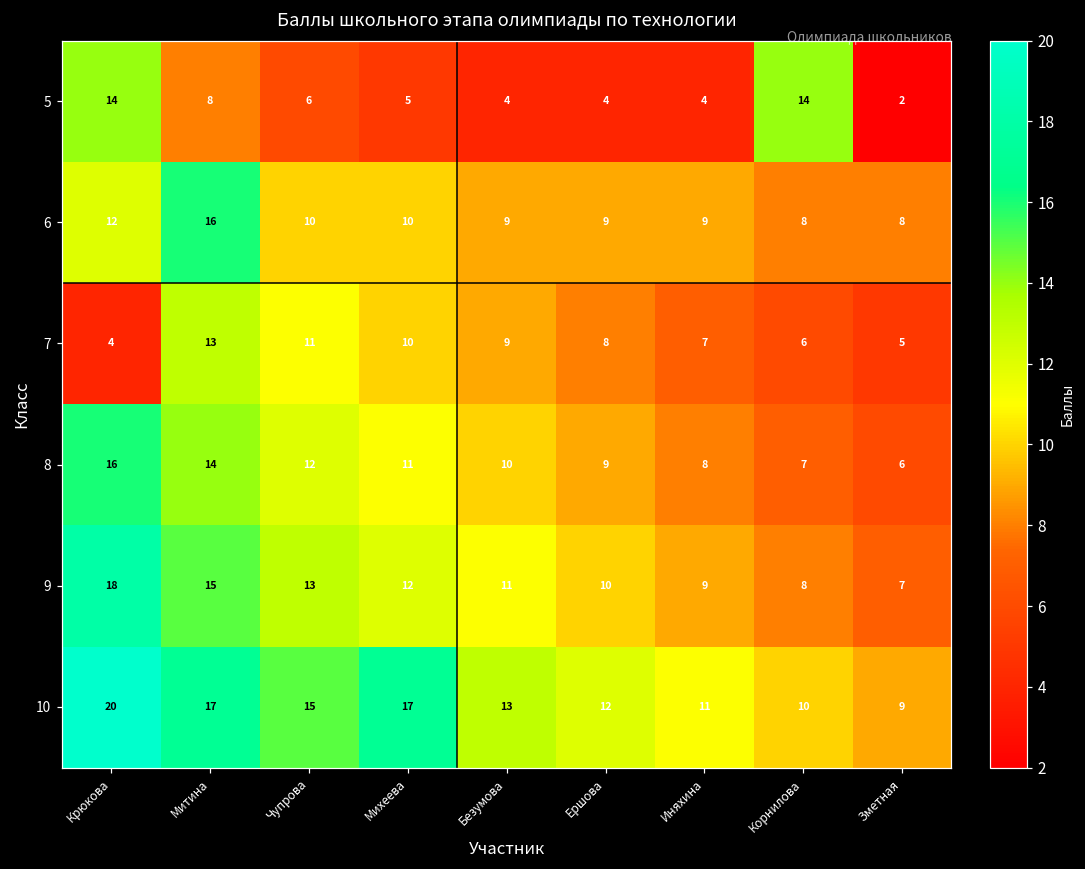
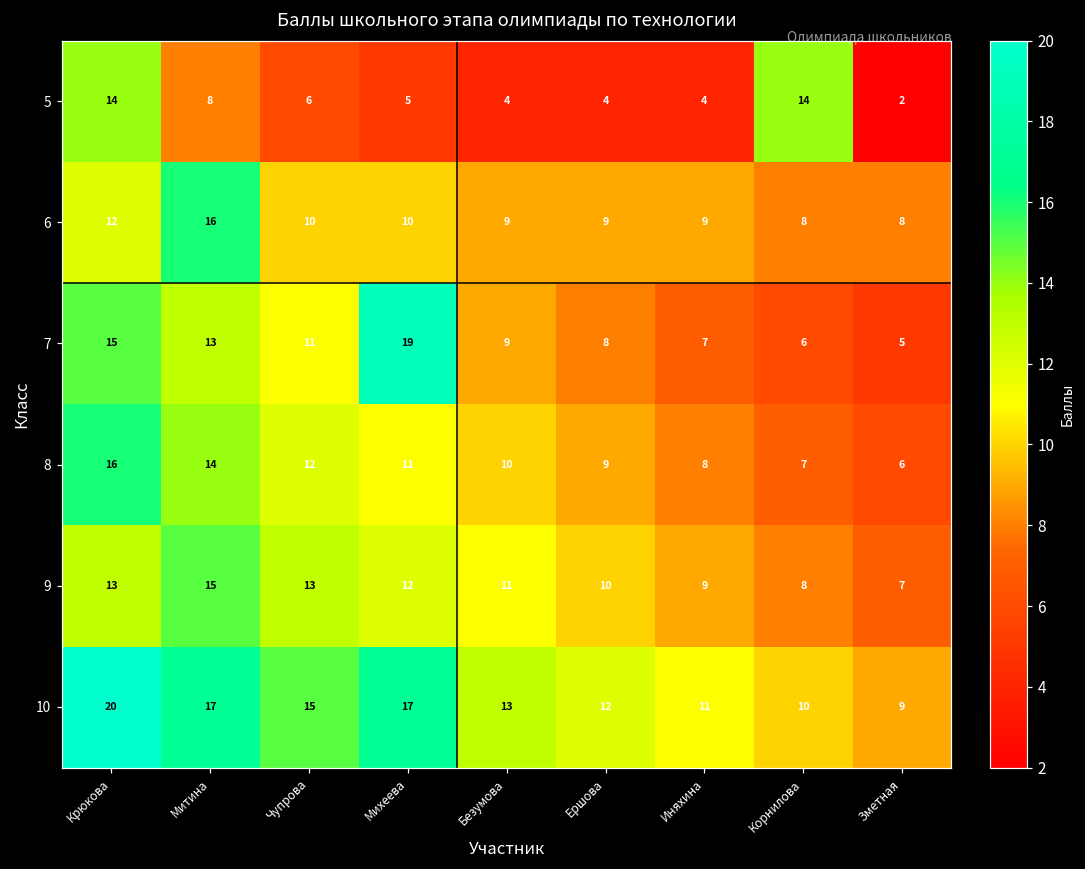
  {
    "5": {
      "Крюкова": 14,
      "Митина": 8,
      "Чупрова": 6,
      "Михеева": 5,
      "Безумова": 4,
      "Ершова": 4,
      "Иняхина": 4,
      "Корнилова": 14,
      "Зметная": 2
    },
    "6": {
      "Крюкова": 12,
      "Митина": 16,
      "Чупрова": 10,
      "Михеева": 10,
      "Безумова": 9,
      "Ершова": 9,
      "Иняхина": 9,
      "Корнилова": 8,
      "Зметная": 8
    },
    "7": {
-     "Крюкова": 4,
+     "Крюкова": 15,
      "Митина": 13,
      "Чупрова": 11,
-     "Михеева": 10,
+     "Михеева": 19,
      "Безумова": 9,
      "Ершова": 8,
      "Иняхина": 7,
      "Корнилова": 6,
      "Зметная": 5
    },
    "8": {
      "Крюкова": 16,
      "Митина": 14,
      "Чупрова": 12,
      "Михеева": 11,
      "Безумова": 10,
      "Ершова": 9,
      "Иняхина": 8,
      "Корнилова": 7,
      "Зметная": 6
    },
    "9": {
-     "Крюкова": 18,
+     "Крюкова": 13,
      "Митина": 15,
      "Чупрова": 13,
      "Михеева": 12,
      "Безумова": 11,
      "Ершова": 10,
      "Иняхина": 9,
      "Корнилова": 8,
      "Зметная": 7
    },
    "10": {
      "Крюкова": 20,
      "Митина": 17,
      "Чупрова": 15,
      "Михеева": 17,
      "Безумова": 13,
      "Ершова": 12,
      "Иняхина": 11,
      "Корнилова": 10,
      "Зметная": 9
    }
  }
